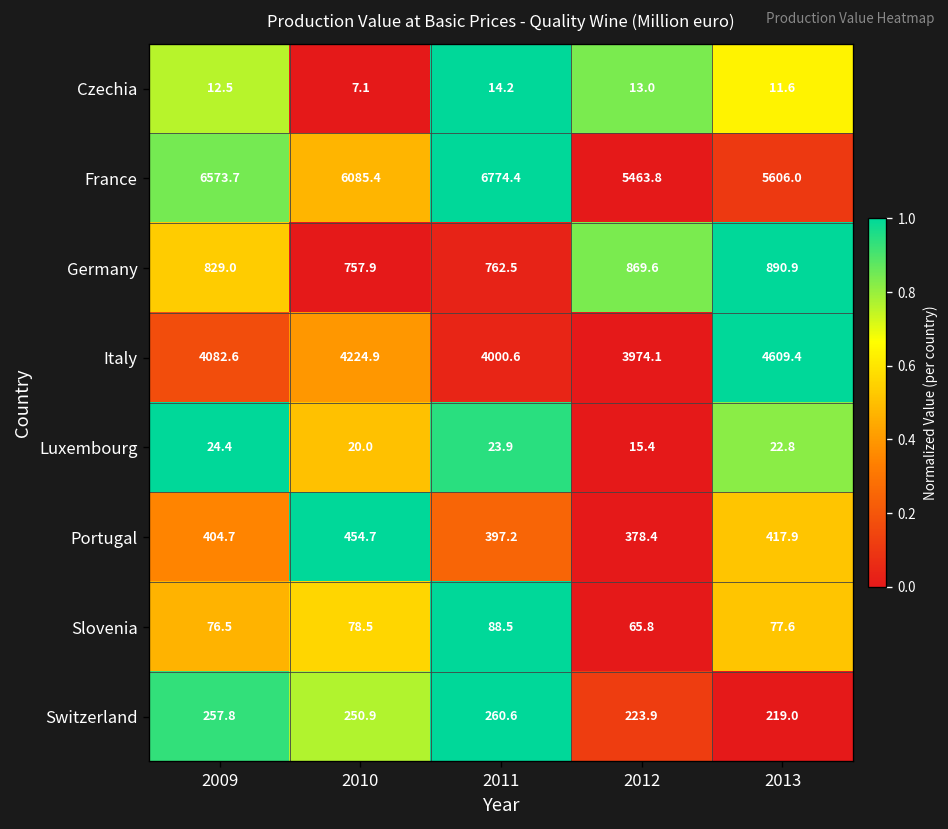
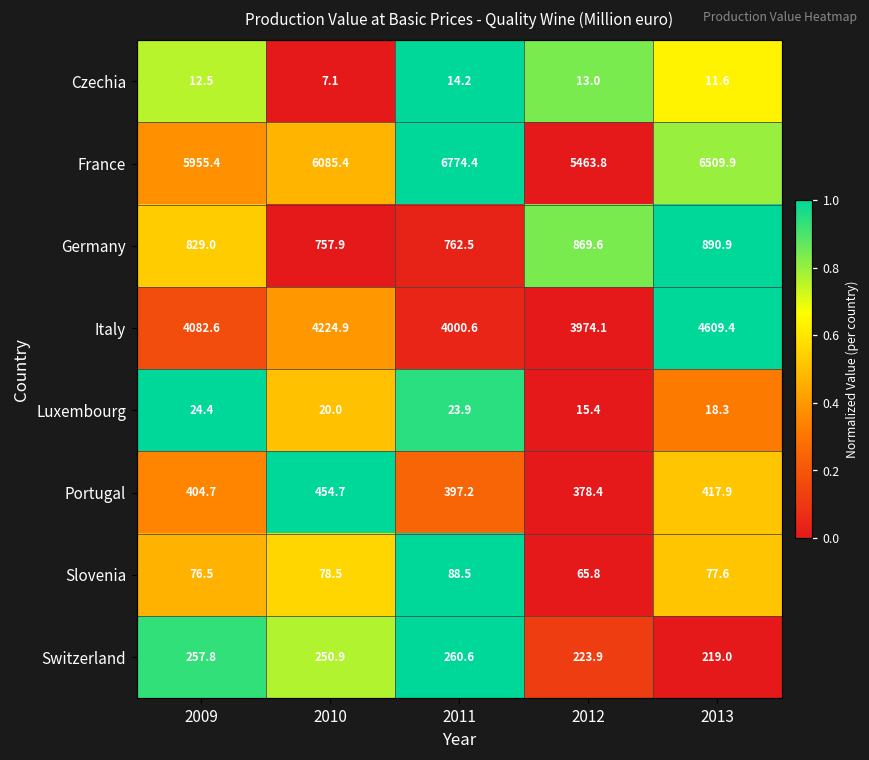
  {
    "Czechia": {
      "2009": 12.5,
      "2010": 7.1,
      "2011": 14.2,
      "2012": 13.0,
      "2013": 11.6
    },
    "France": {
-     "2009": 6573.7,
+     "2009": 5955.4,
      "2010": 6085.4,
      "2011": 6774.4,
      "2012": 5463.8,
-     "2013": 5606.0
+     "2013": 6509.9
    },
    "Germany": {
      "2009": 829.0,
      "2010": 757.9,
      "2011": 762.5,
      "2012": 869.6,
      "2013": 890.9
    },
    "Italy": {
      "2009": 4082.6,
      "2010": 4224.9,
      "2011": 4000.6,
      "2012": 3974.1,
      "2013": 4609.4
    },
    "Luxembourg": {
      "2009": 24.4,
      "2010": 20.0,
      "2011": 23.9,
      "2012": 15.4,
-     "2013": 22.8
+     "2013": 18.3
    },
    "Portugal": {
      "2009": 404.7,
      "2010": 454.7,
      "2011": 397.2,
      "2012": 378.4,
      "2013": 417.9
    },
    "Slovenia": {
      "2009": 76.5,
      "2010": 78.5,
      "2011": 88.5,
      "2012": 65.8,
      "2013": 77.6
    },
    "Switzerland": {
      "2009": 257.8,
      "2010": 250.9,
      "2011": 260.6,
      "2012": 223.9,
      "2013": 219.0
    }
  }
